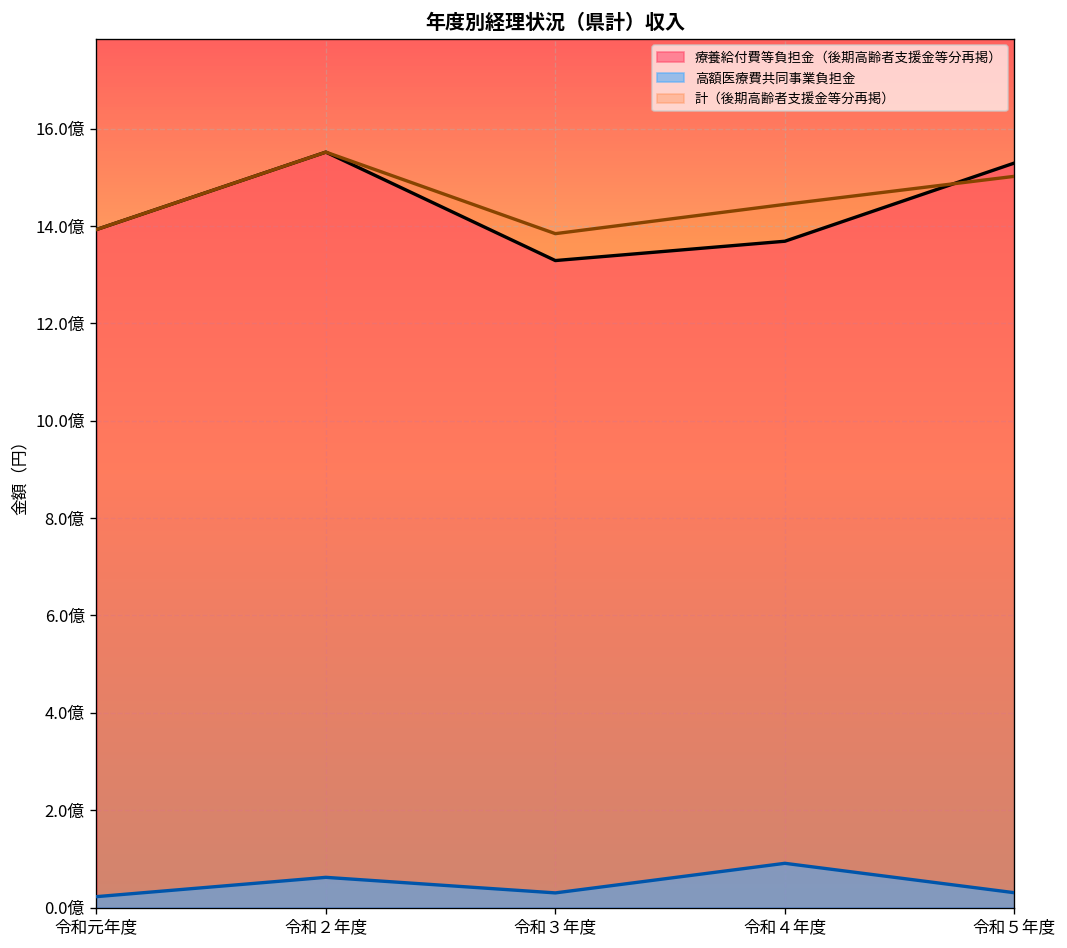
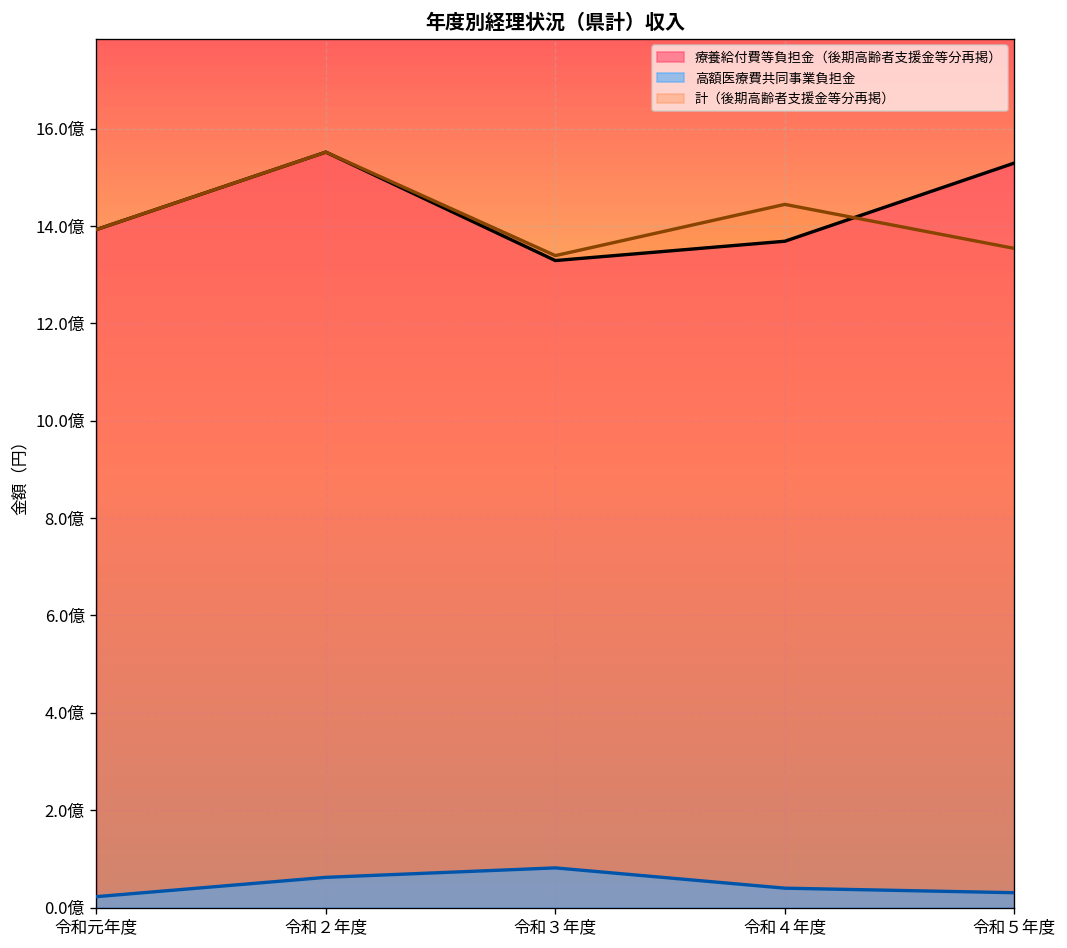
  {
    "療養給付費等負担金（後期高齢者支援金等分再掲）": {
      "令和３年度": "13.3億",
      "令和４年度": "13.7億",
      "令和５年度": "15.3億"
    },
    "高額医療費共同事業負担金": {
      "令和元年度": "0.2億",
      "令和２年度": "0.6億",
-     "令和３年度": "0.3億",
-     "令和４年度": "0.9億",
+     "令和３年度": "0.8億",
+     "令和４年度": "0.4億",
      "令和５年度": "0.3億"
    },
    "計（後期高齢者支援金等分再掲）": {
-     "令和３年度": "13.8億",
+     "令和３年度": "13.4億",
      "令和４年度": "14.4億",
-     "令和５年度": "15.0億"
+     "令和５年度": "13.5億"
    }
  }
